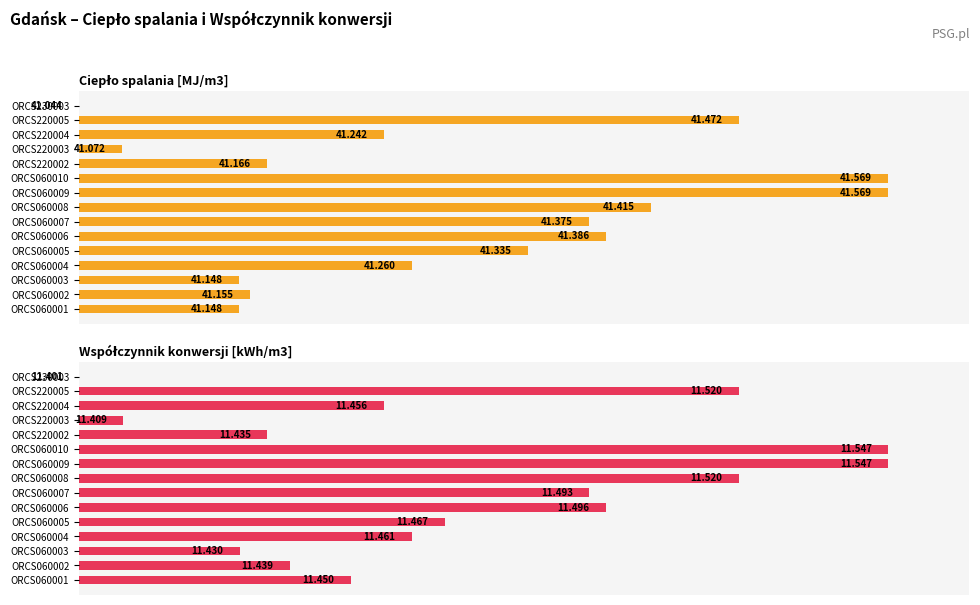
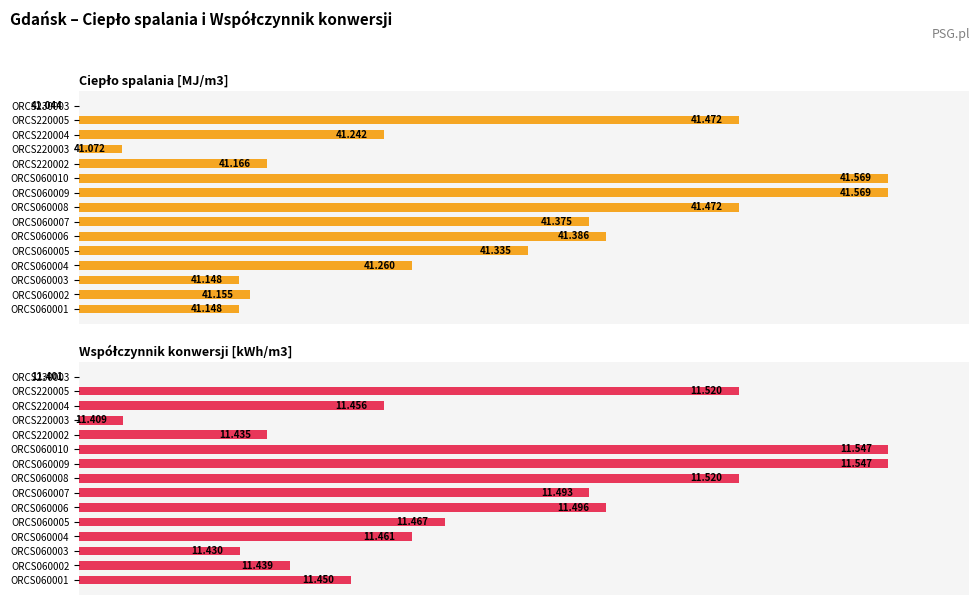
  {
    "Ciepło spalania [MJ/m3]": {
-     "ORCS060008": 41.415
+     "ORCS060008": 41.472
    }
  }
